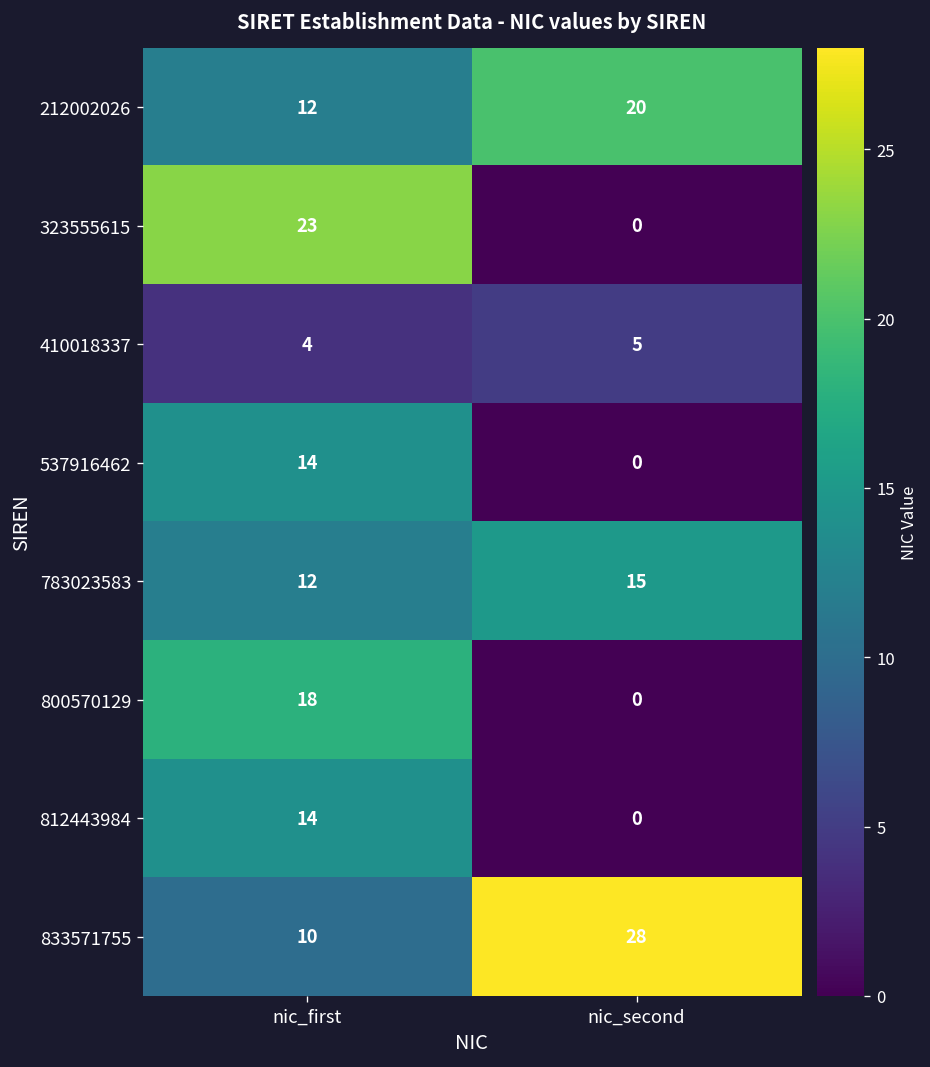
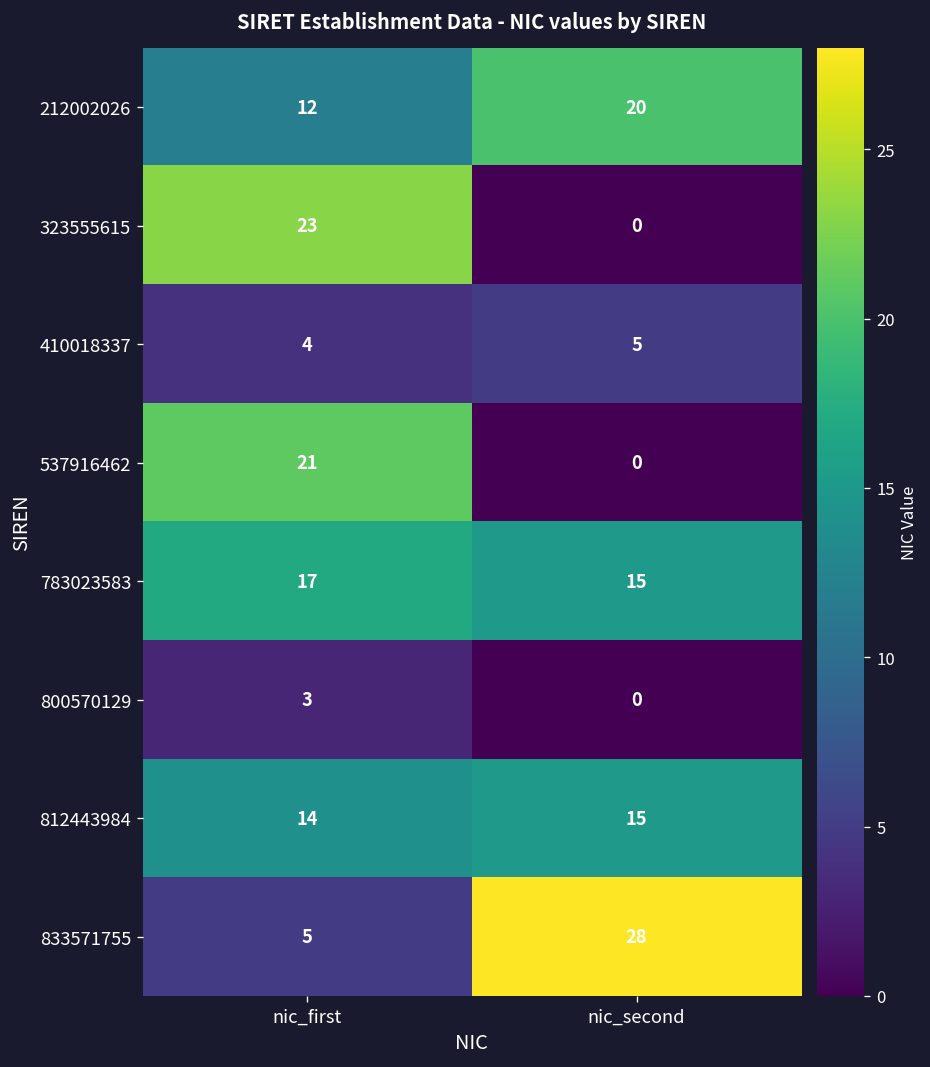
  {
    "212002026": {
      "nic_first": 12,
      "nic_second": 20
    },
    "323555615": {
      "nic_first": 23,
      "nic_second": 0
    },
    "410018337": {
      "nic_first": 4,
      "nic_second": 5
    },
    "537916462": {
-     "nic_first": 14,
+     "nic_first": 21,
      "nic_second": 0
    },
    "783023583": {
-     "nic_first": 12,
+     "nic_first": 17,
      "nic_second": 15
    },
    "800570129": {
-     "nic_first": 18,
+     "nic_first": 3,
      "nic_second": 0
    },
    "812443984": {
      "nic_first": 14,
-     "nic_second": 0
+     "nic_second": 15
    },
    "833571755": {
-     "nic_first": 10,
+     "nic_first": 5,
      "nic_second": 28
    }
  }
